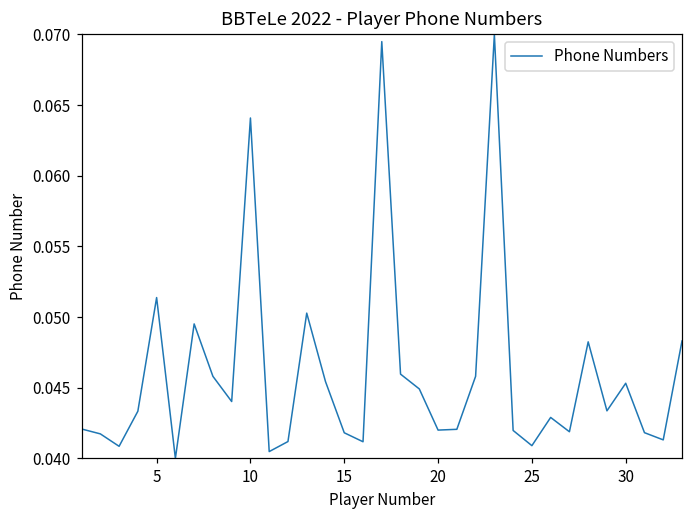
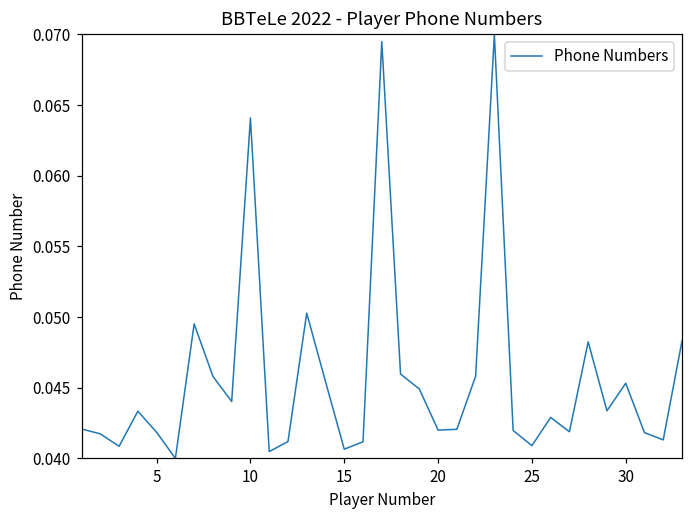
  {
-   "5": 0.0514,
+   "5": 0.0418,
    "10": 0.0641,
-   "15": 0.0418,
+   "15": 0.0407,
    "20": 0.0420,
    "25": 0.0409,
    "30": 0.0453
  }
